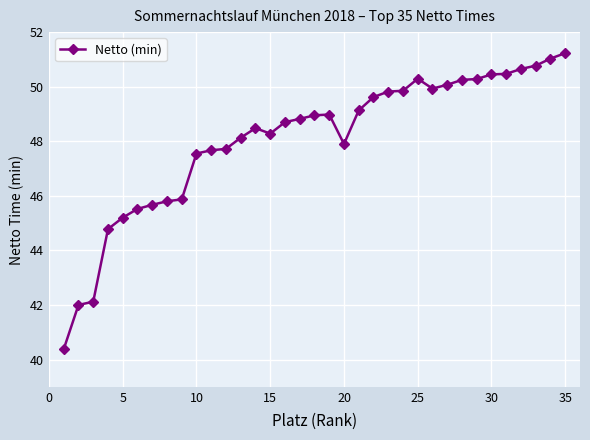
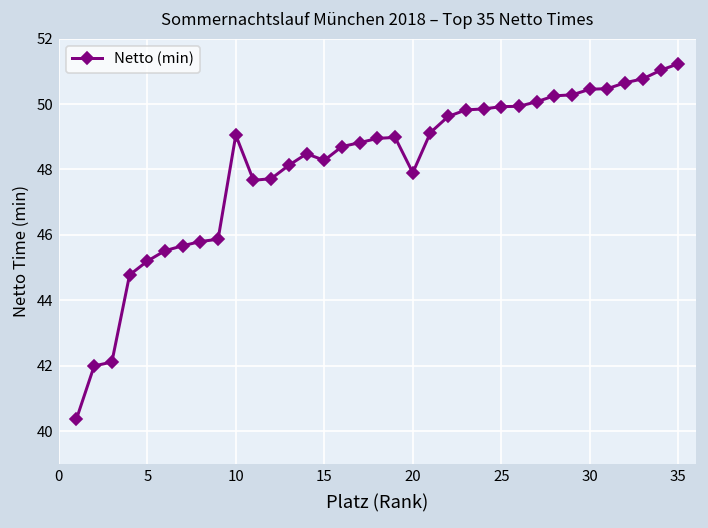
  {
    "5": 45.2,
-   "10": 47.6,
+   "10": 49.1,
    "15": 48.3,
    "20": 47.9,
-   "25": 50.3,
+   "25": 49.9,
    "30": 50.5,
    "35": 51.2
  }
